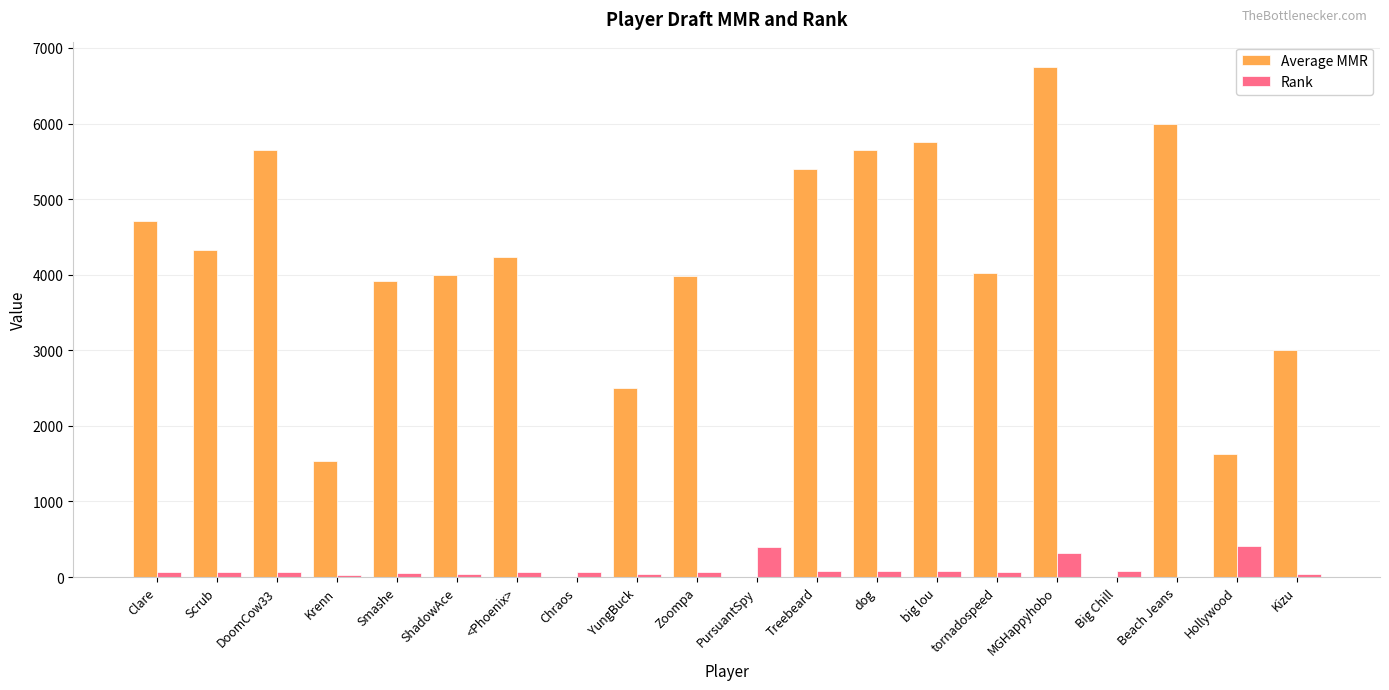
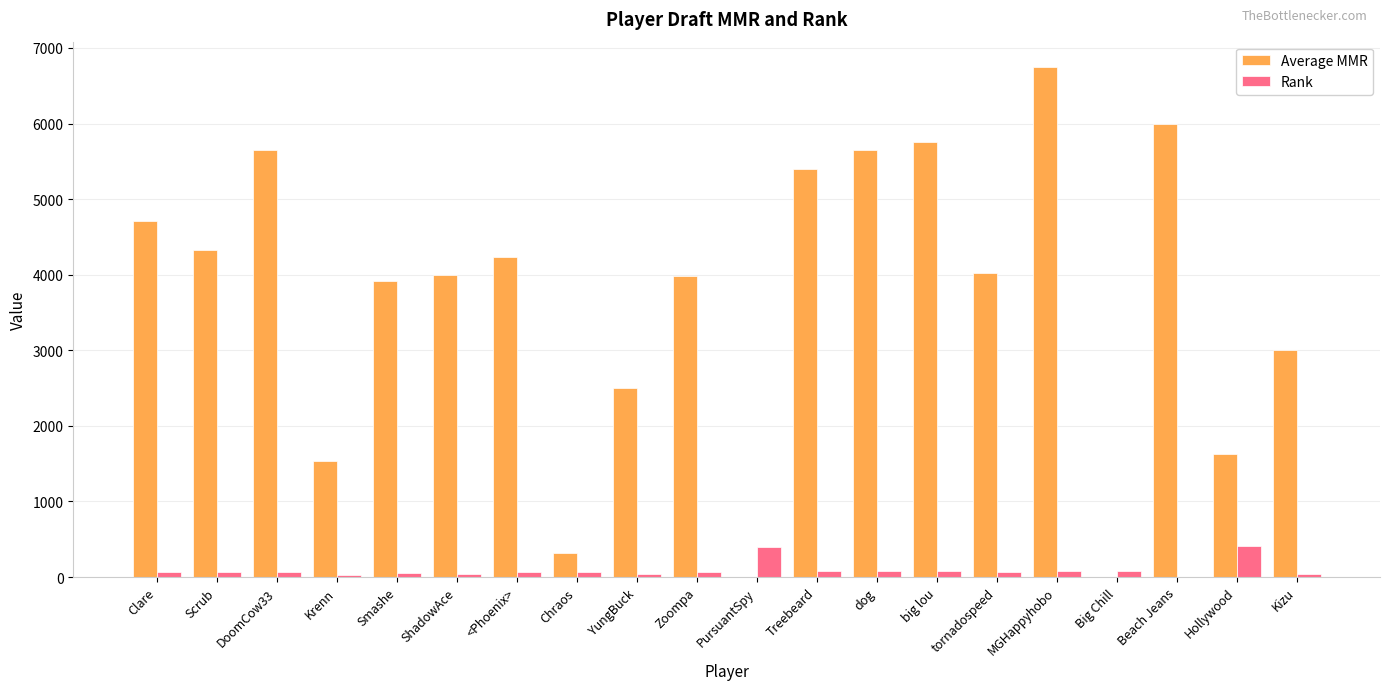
  {
    "Average MMR": {
      "Clare": 4700,
      "Scrub": 4300,
      "DoomCow33": 5700,
      "Krenn": 1500,
      "Smashe": 3900,
      "ShadowAce": 4000,
      "<Phoenix>": 4200,
-     "Chraos": 0,
+     "Chraos": 300,
      "YungBuck": 2500,
      "Zoompa": 4000,
      "PursuantSpy": 0,
      "Treebeard": 5400,
      "dog": 5700,
      "big lou": 5800,
      "tornadospeed": 4000,
      "MGHappyhobo": 6700,
      "Big Chill": 0,
      "Beach Jeans": 6000,
      "Hollywood": 1600,
      "Kizu": 3000
    },
    "Rank": {
      "Clare": 100,
      "Scrub": 100,
      "DoomCow33": 100,
      "Smashe": 100,
      "ShadowAce": 0,
      "<Phoenix>": 100,
      "Chraos": 100,
      "YungBuck": 0,
      "Zoompa": 100,
      "PursuantSpy": 400,
      "Treebeard": 100,
      "dog": 100,
      "big lou": 100,
      "tornadospeed": 100,
-     "MGHappyhobo": 300,
+     "MGHappyhobo": 100,
      "Big Chill": 100,
      "Beach Jeans": 0,
      "Hollywood": 400,
      "Kizu": 0
    }
  }
